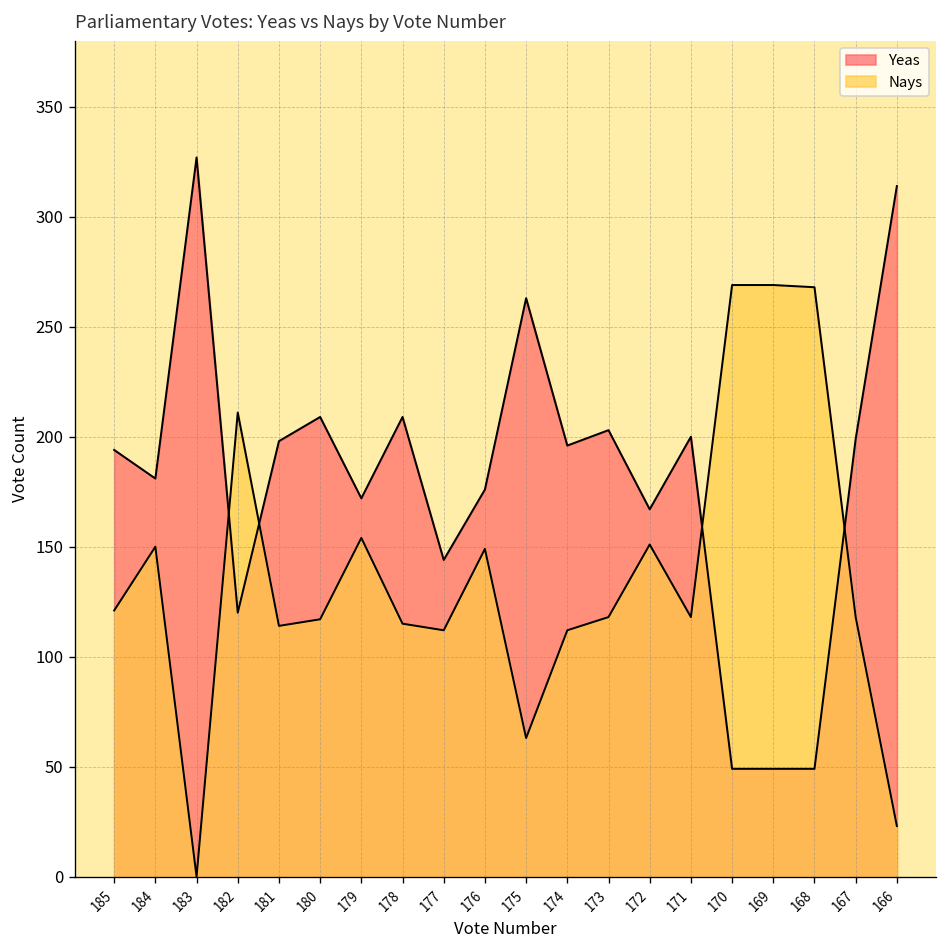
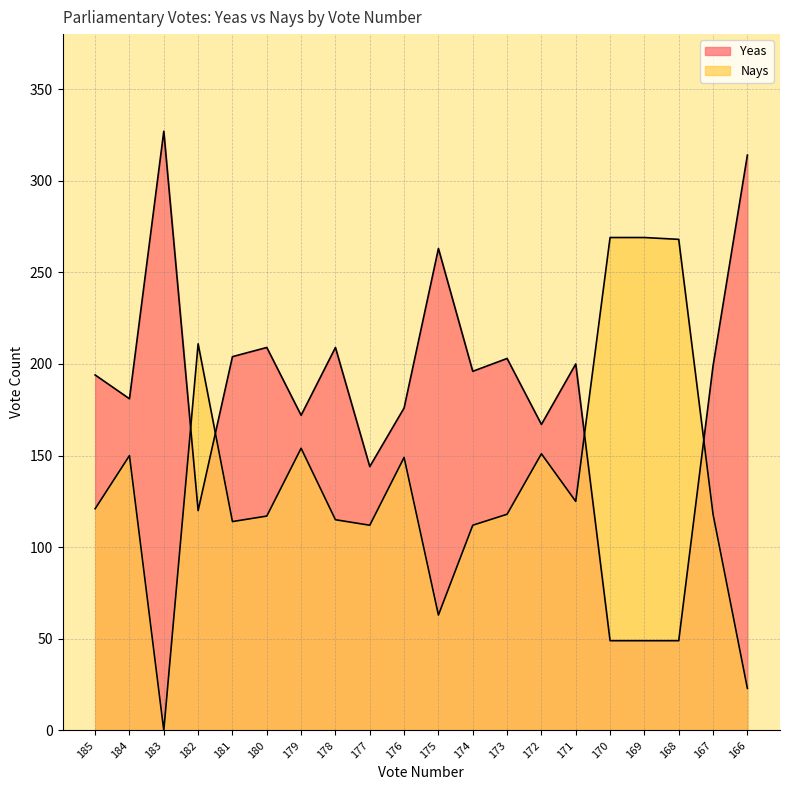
  {
    "Yeas": {
      "185": 194,
      "184": 181,
      "183": 327,
      "182": 120,
-     "181": 198,
+     "181": 204,
      "180": 209,
      "179": 172,
      "178": 209,
      "177": 144,
      "176": 176,
      "175": 263,
      "174": 196,
      "173": 203,
      "172": 167,
      "171": 200,
      "170": 49,
      "169": 49,
      "168": 49,
      "167": 199,
      "166": 314
    },
    "Nays": {
      "185": 121,
      "184": 150,
      "183": 0,
      "182": 211,
      "181": 114,
      "180": 117,
      "179": 154,
      "178": 115,
      "177": 112,
      "176": 149,
      "175": 63,
      "174": 112,
      "173": 118,
      "172": 151,
-     "171": 118,
+     "171": 125,
      "170": 269,
      "169": 269,
      "168": 268,
      "167": 118,
      "166": 23
    }
  }
